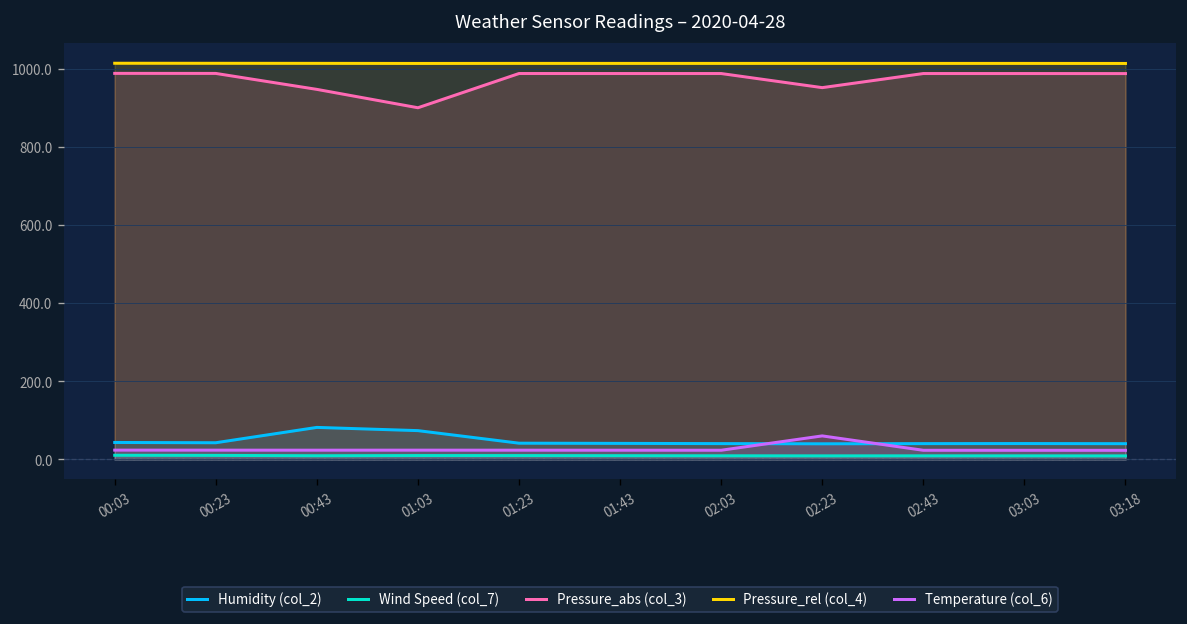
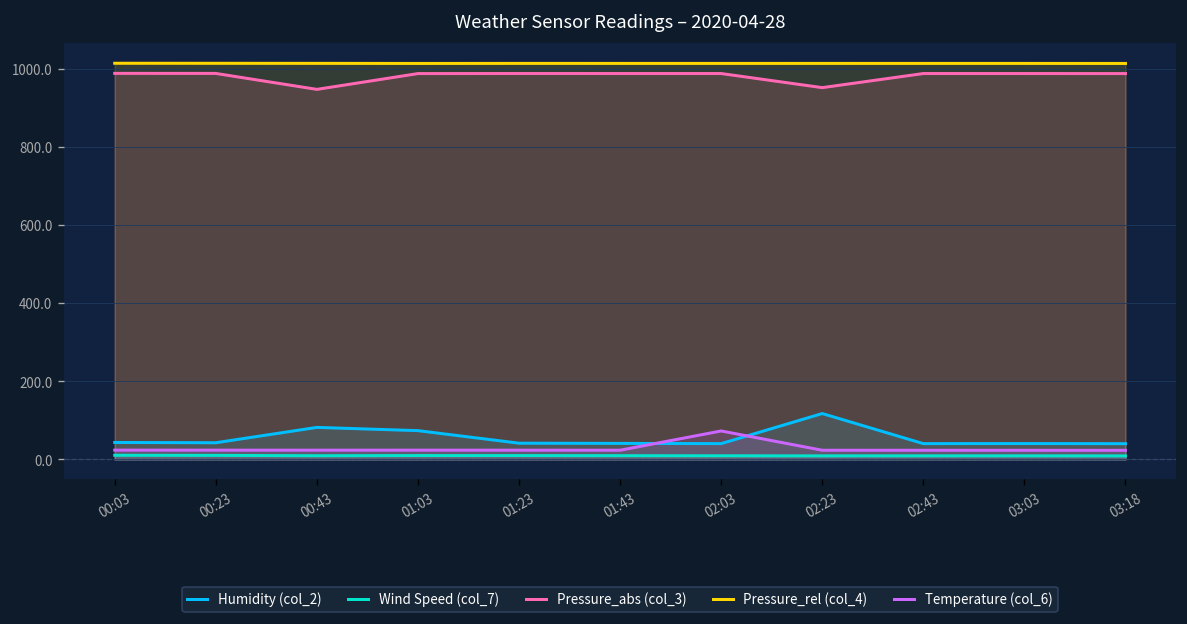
  {
    "Humidity (col_2)": {
      "00:03": 40,
      "00:23": 40,
      "00:43": 80,
      "01:03": 70,
      "01:23": 40,
      "01:43": 40,
      "02:03": 40,
-     "02:23": 40,
+     "02:23": 120,
      "02:43": 40,
      "03:03": 40,
      "03:18": 40
    },
    "Wind Speed (col_7)": {
      "00:03": 10,
      "00:23": 10,
      "00:43": 10,
      "01:03": 10,
      "01:23": 10,
      "01:43": 10,
      "02:03": 10,
      "02:23": 10,
      "02:43": 10,
      "03:03": 10,
      "03:18": 10
    },
    "Pressure_abs (col_3)": {
      "00:03": 990,
      "00:23": 990,
      "00:43": 950,
-     "01:03": 900,
+     "01:03": 990,
      "01:23": 990,
      "01:43": 990,
      "02:03": 990,
      "02:23": 950,
      "02:43": 990,
      "03:03": 990,
      "03:18": 990
    },
    "Pressure_rel (col_4)": {
      "00:03": 1010,
      "00:23": 1010,
      "00:43": 1010,
      "01:03": 1010,
      "01:23": 1010,
      "01:43": 1010,
      "02:03": 1010,
      "02:23": 1010,
      "02:43": 1010,
      "03:03": 1010,
      "03:18": 1010
    },
    "Temperature (col_6)": {
      "00:03": 20,
      "00:23": 20,
      "00:43": 20,
      "01:03": 20,
      "01:23": 20,
      "01:43": 20,
-     "02:03": 20,
-     "02:23": 60,
+     "02:03": 70,
+     "02:23": 20,
      "02:43": 20,
      "03:03": 20,
      "03:18": 20
    }
  }
